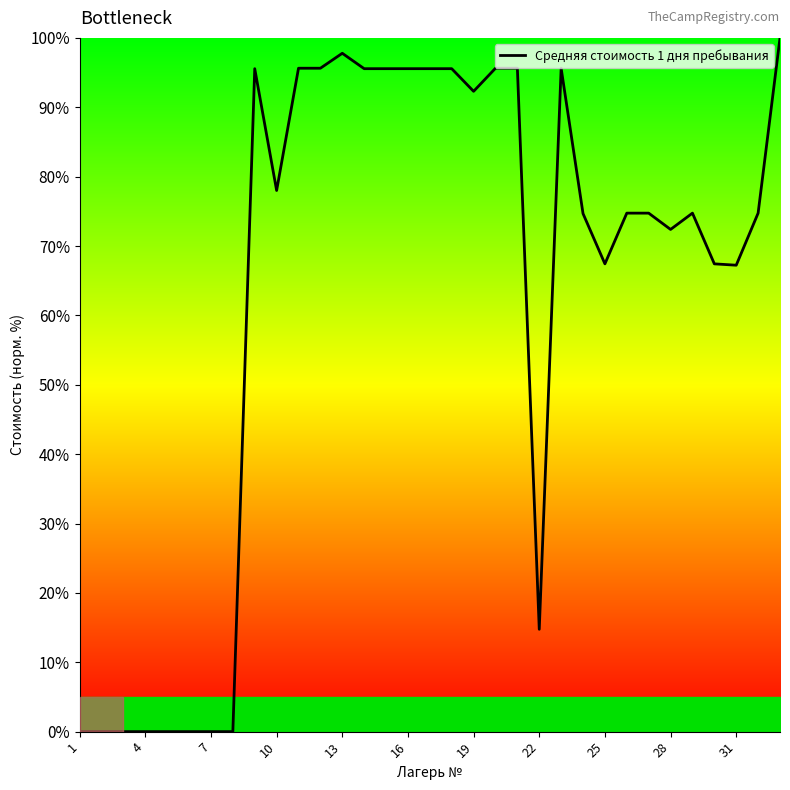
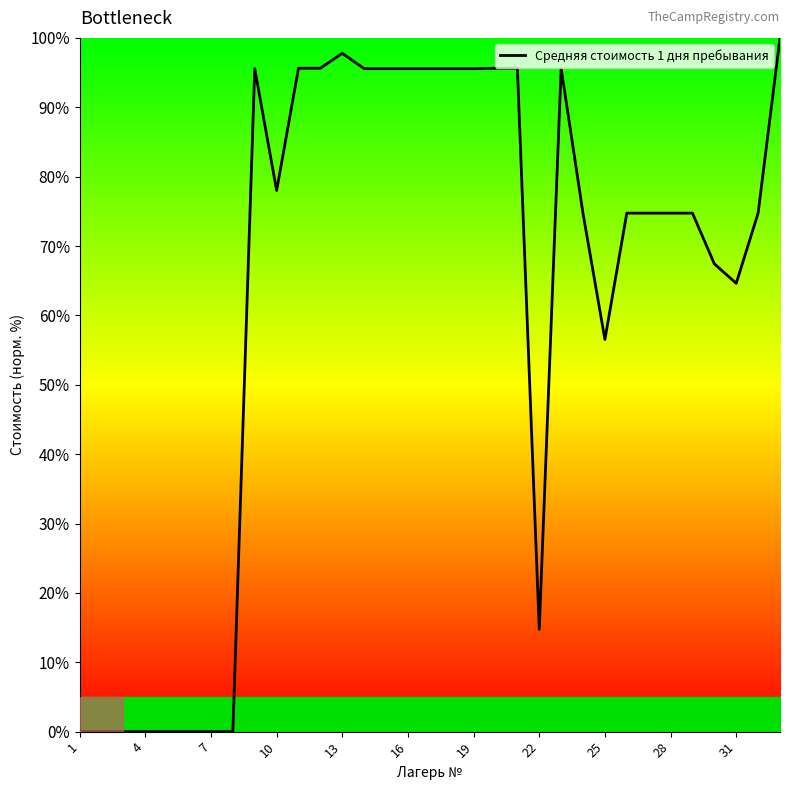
  {
    "Средняя стоимость 1 дня пребывания": {
      "4": "0%",
      "7": "0%",
      "10": "78%",
      "13": "98%",
      "16": "96%",
-     "19": "92%",
+     "19": "96%",
      "22": "15%",
-     "25": "67%",
-     "28": "72%",
-     "31": "67%"
+     "25": "57%",
+     "28": "75%",
+     "31": "65%"
    }
  }
